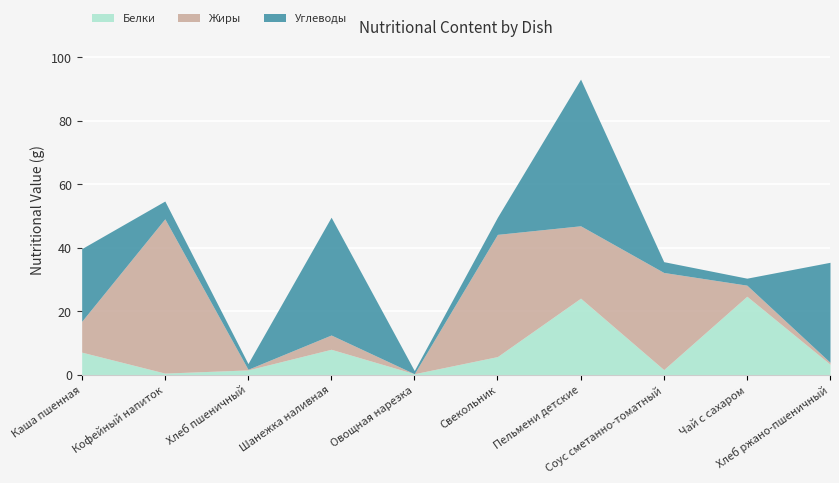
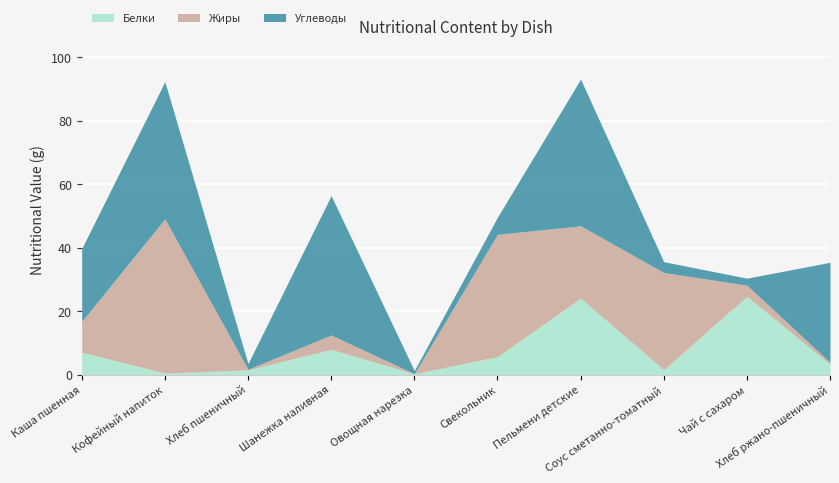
  {
    "Белки": {
      "Каша пшенная": 7,
      "Шанежка наливная": 8,
      "Свекольник": 6,
      "Пельмени детские": 24,
      "Соус сметанно-томатный": 2,
      "Чай с сахаром": 25
    },
    "Жиры": {
      "Каша пшенная": 10,
      "Кофейный напиток": 49,
      "Шанежка наливная": 5,
      "Свекольник": 39,
      "Пельмени детские": 23,
      "Соус сметанно-томатный": 31,
      "Чай с сахаром": 4
    },
    "Углеводы": {
      "Каша пшенная": 23,
-     "Кофейный напиток": 6,
+     "Кофейный напиток": 43,
      "Хлеб пшеничный": 2,
-     "Шанежка наливная": 37,
+     "Шанежка наливная": 44,
      "Овощная нарезка": 1,
      "Свекольник": 5,
      "Пельмени детские": 46,
      "Соус сметанно-томатный": 3,
      "Чай с сахаром": 2,
      "Хлеб ржано-пшеничный": 32
    }
  }
